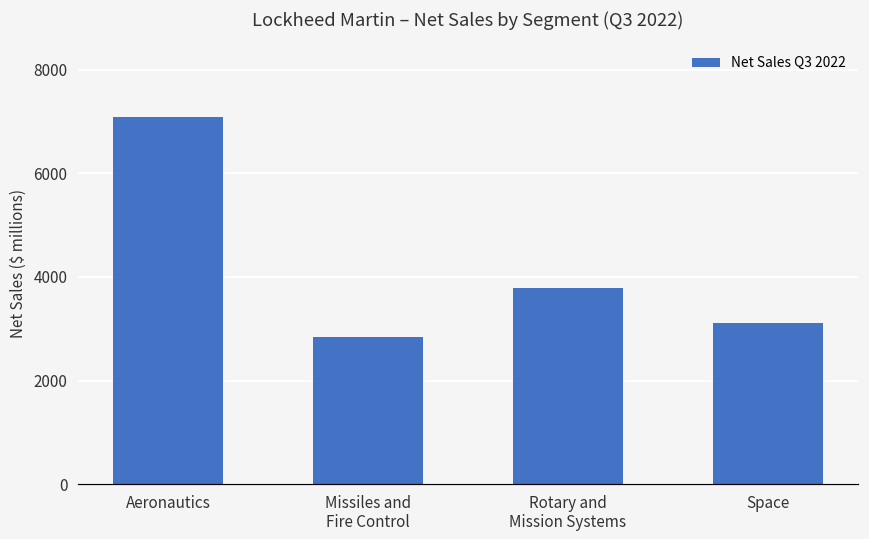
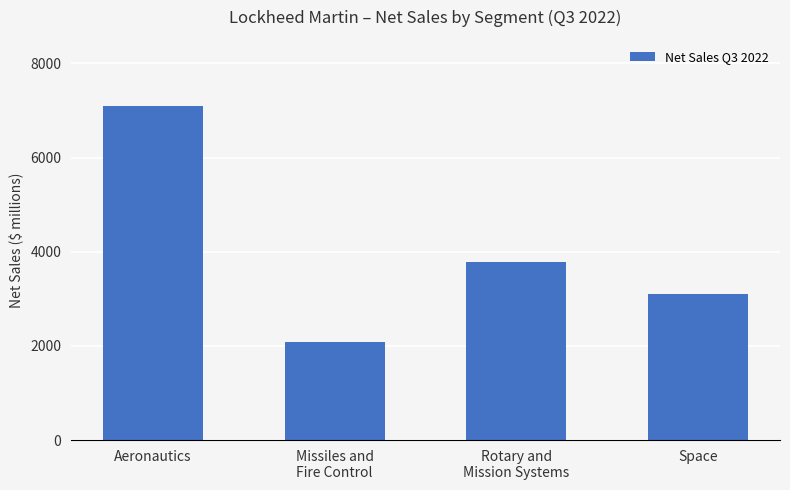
  {
    "Aeronautics": 7100,
-   "Missiles and Fire Control": 2800,
+   "Missiles and Fire Control": 2100,
    "Rotary and Mission Systems": 3800,
    "Space": 3100
  }
